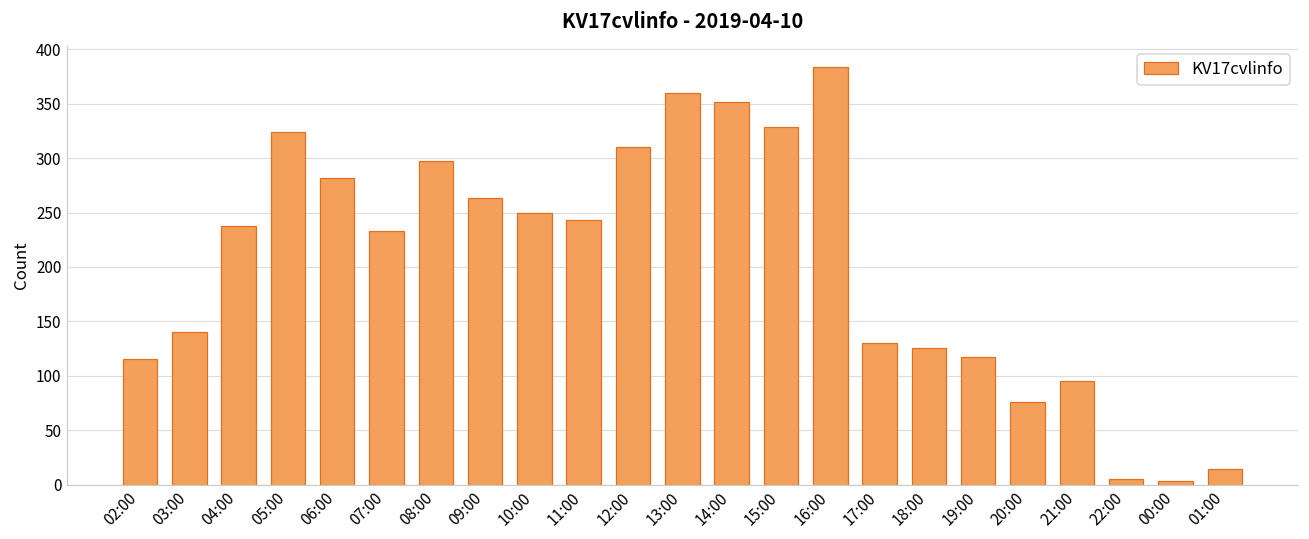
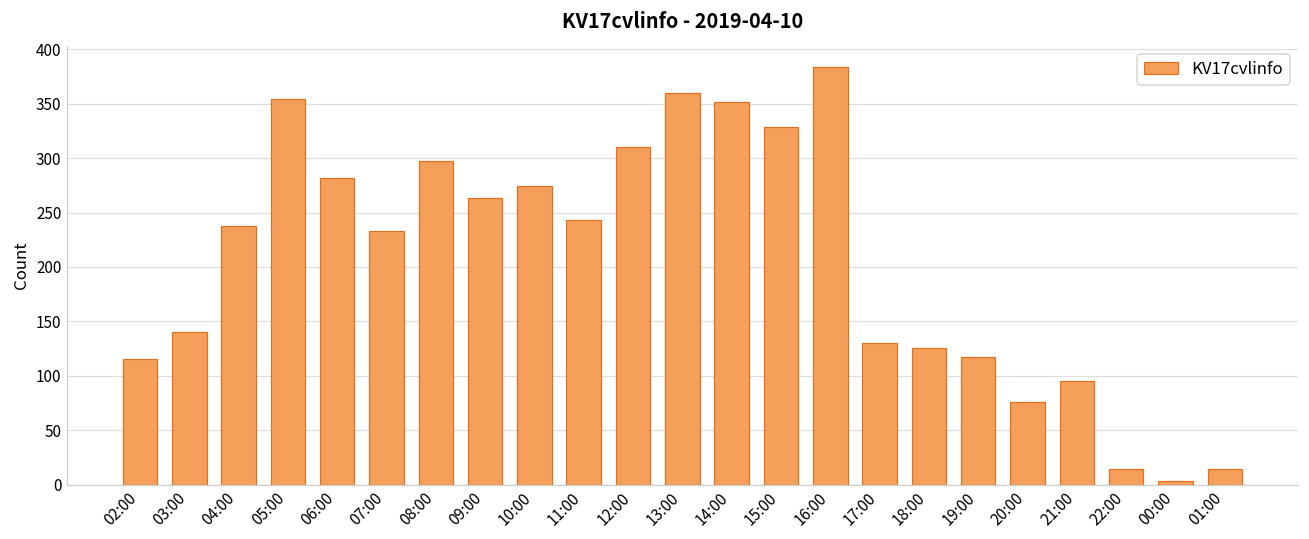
  {
    "02:00": 120,
    "03:00": 140,
    "04:00": 240,
-   "05:00": 320,
+   "05:00": 350,
    "06:00": 280,
    "07:00": 230,
    "08:00": 300,
    "09:00": 260,
-   "10:00": 250,
+   "10:00": 270,
    "11:00": 240,
    "12:00": 310,
    "13:00": 360,
    "14:00": 350,
    "15:00": 330,
    "16:00": 380,
    "17:00": 130,
    "18:00": 130,
    "19:00": 120,
    "20:00": 80,
    "21:00": 100,
-   "22:00": 5,
+   "22:00": 14,
    "00:00": 0,
    "01:00": 10
  }
